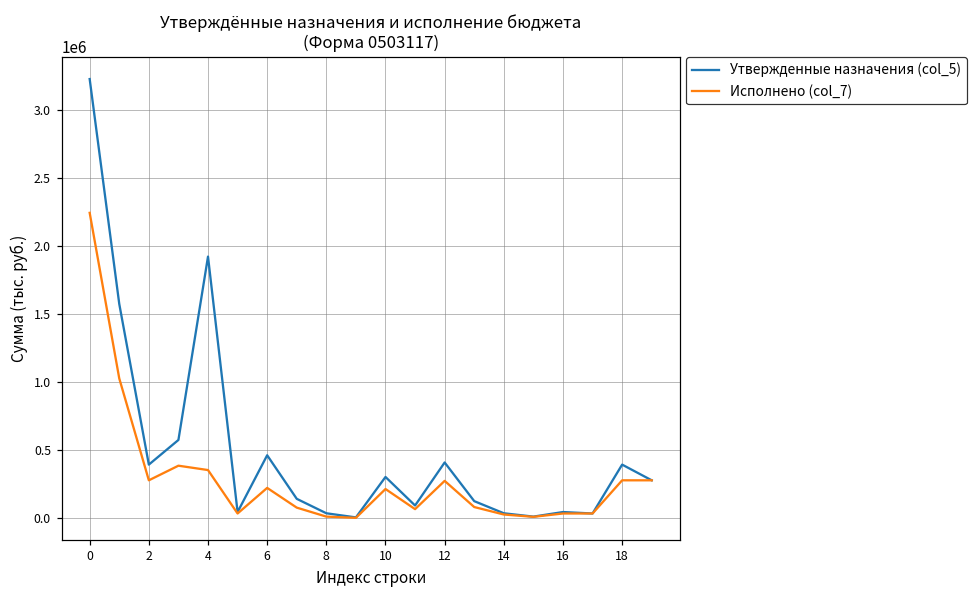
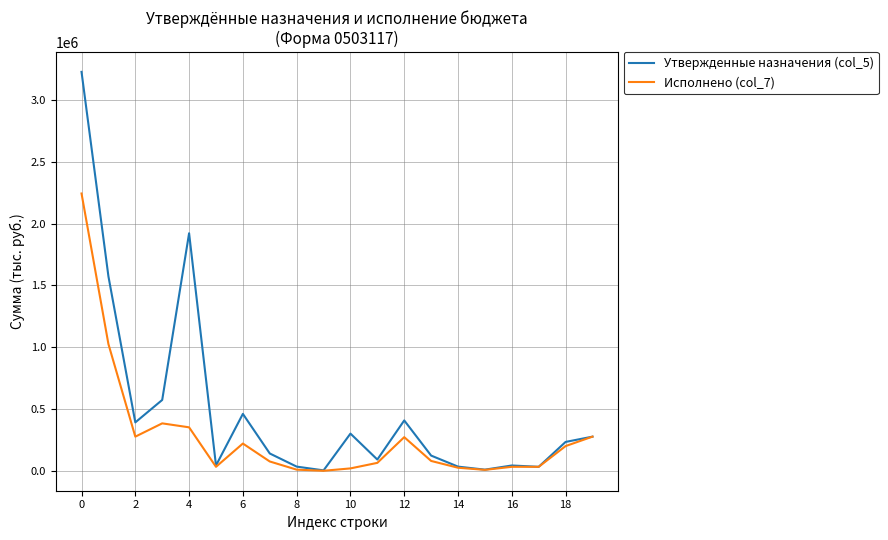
  {
    "Утвержденные назначения (col_5)": {
      "0": 3230000,
      "2": 390000,
      "4": 1920000,
      "6": 460000,
      "8": 30000,
      "10": 300000,
      "12": 410000,
-     "18": 390000
+     "18": 230000
    },
    "Исполнено (col_7)": {
      "0": 2240000,
      "2": 280000,
      "4": 350000,
      "6": 220000,
      "8": 10000,
-     "10": 210000,
+     "10": 20000,
      "12": 270000,
-     "18": 280000
+     "18": 200000
    }
  }
